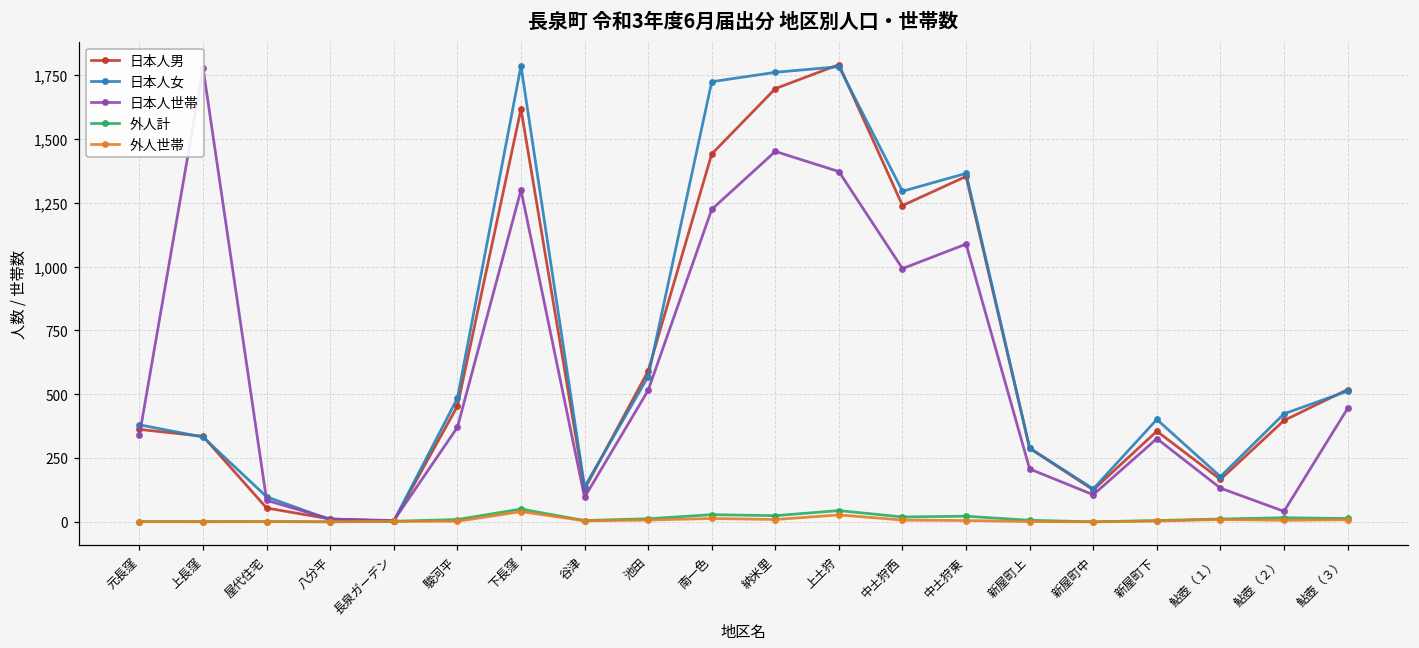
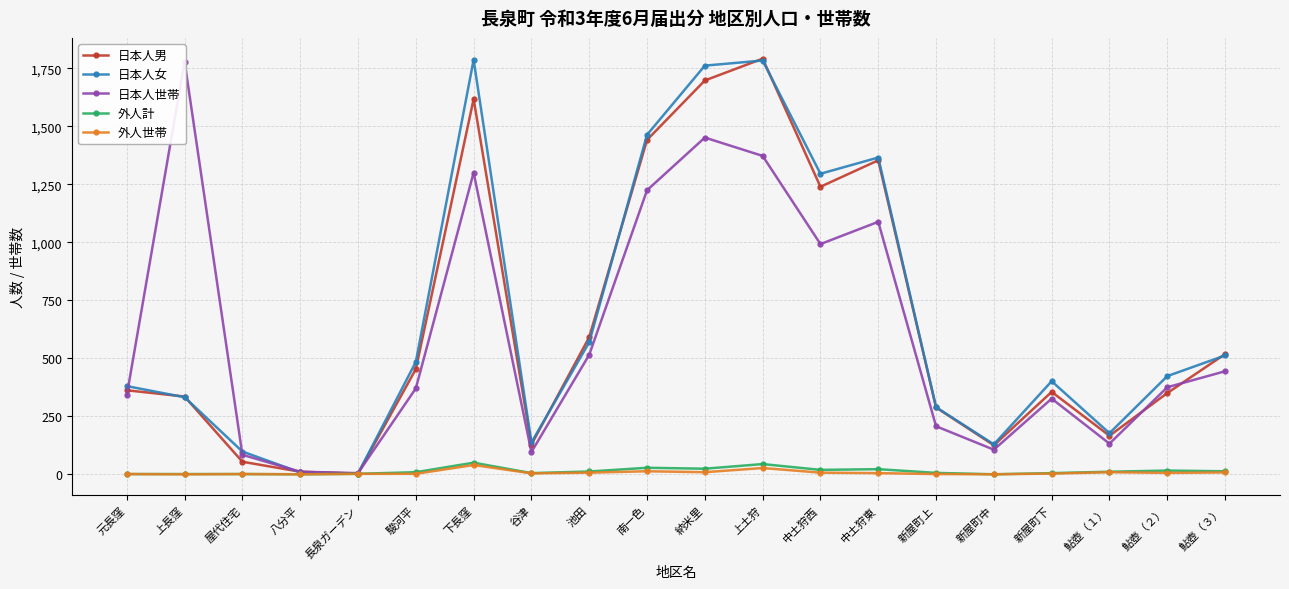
  {
    "日本人男": {
      "元長窪": "360",
      "屋代住宅": "50",
      "駿河平": "450",
      "下長窪": "1,620",
      "池田": "590",
      "南一色": "1,440",
      "納米里": "1,700",
      "中土狩西": "1,240",
      "中土狩東": "1,350",
      "新屋町下": "360",
      "鮎壺（１）": "170",
-     "鮎壺（２）": "400"
+     "鮎壺（２）": "350"
    },
    "日本人女": {
      "元長窪": "380",
      "屋代住宅": "100",
      "駿河平": "480",
      "下長窪": "1,790",
      "池田": "570",
-     "南一色": "1,720",
+     "南一色": "1,460",
      "納米里": "1,760",
      "中土狩西": "1,300",
      "中土狩東": "1,370",
      "新屋町下": "400",
      "鮎壺（１）": "180",
      "鮎壺（２）": "420"
    },
    "日本人世帯": {
      "元長窪": "340",
      "屋代住宅": "80",
      "駿河平": "370",
      "下長窪": "1,300",
      "谷津": "100",
      "池田": "520",
      "南一色": "1,220",
      "納米里": "1,450",
      "上土狩": "1,370",
      "中土狩西": "990",
      "中土狩東": "1,090",
      "新屋町上": "210",
      "新屋町中": "110",
      "新屋町下": "330",
      "鮎壺（１）": "130",
-     "鮎壺（２）": "40",
+     "鮎壺（２）": "380",
      "鮎壺（３）": "440"
    },
    "外人計": {
      "南一色": "30",
      "納米里": "20",
      "上土狩": "40",
      "中土狩西": "20",
      "中土狩東": "20"
    },
    "外人世帯": {
      "南一色": "10",
      "納米里": "10",
      "上土狩": "30",
      "中土狩西": "10",
      "中土狩東": "10"
    }
  }
